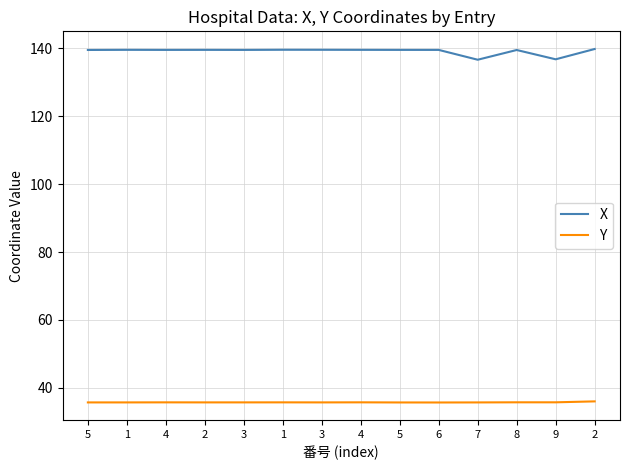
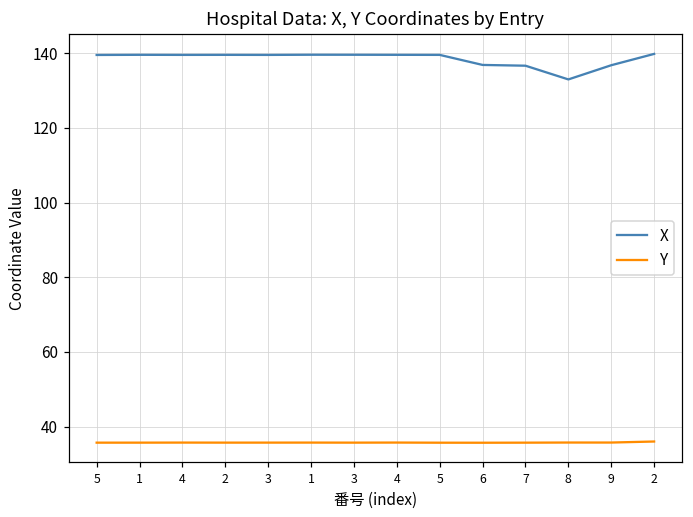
  {
    "X": {
-     "6": 140,
+     "6": 137,
      "7": 137,
-     "8": 140,
+     "8": 133,
      "9": 137
    },
    "Y": {
      "6": 36,
      "7": 36,
      "8": 36,
      "9": 36
    }
  }
